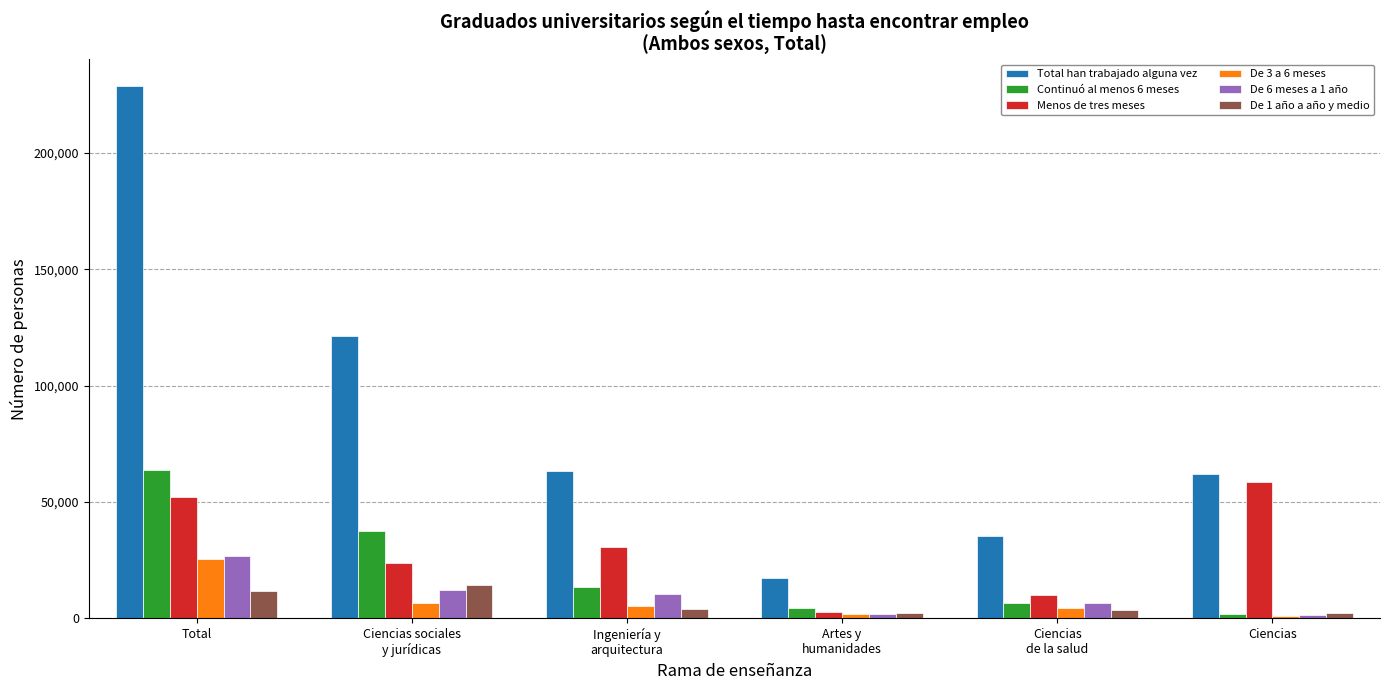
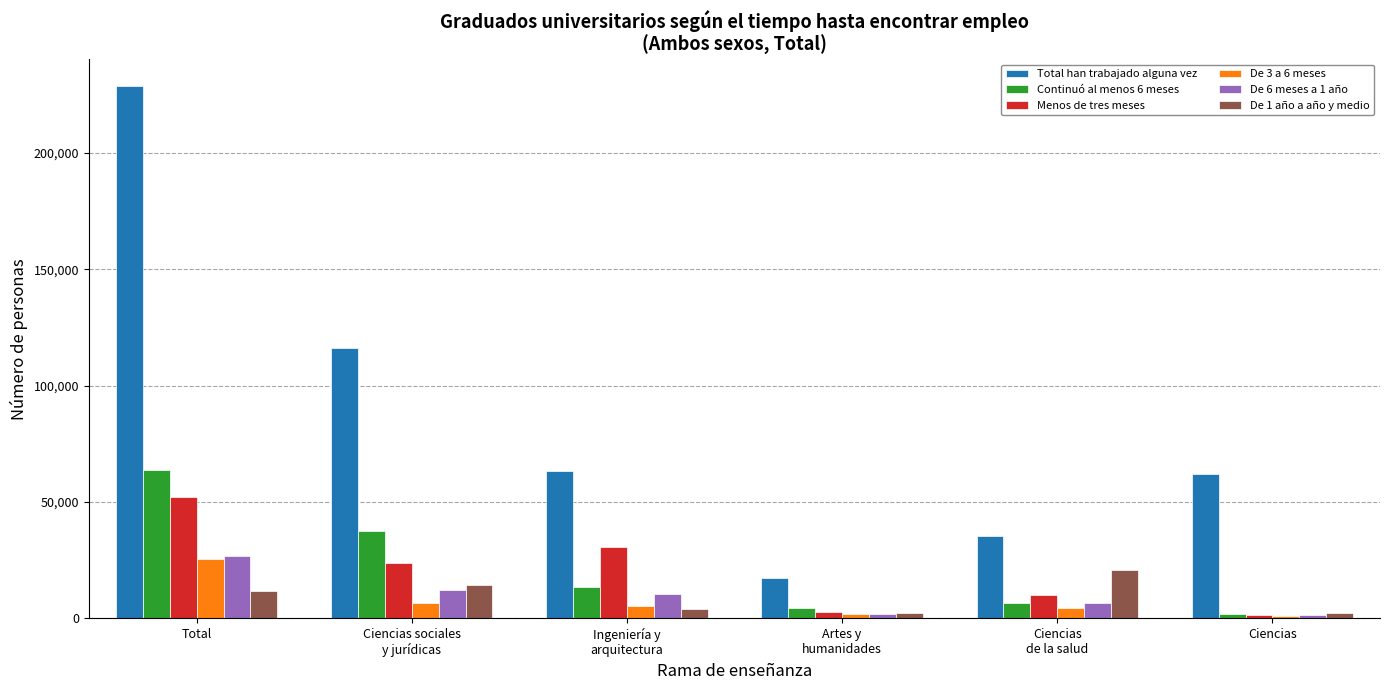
  {
    "Total han trabajado alguna vez": {
      "Total": "229,000",
-     "Ciencias sociales y jurídicas": "121,000",
+     "Ciencias sociales y jurídicas": "116,000",
      "Ingeniería y arquitectura": "63,000",
      "Artes y humanidades": "17,000",
      "Ciencias de la salud": "35,000",
      "Ciencias": "62,000"
    },
    "Continuó al menos 6 meses": {
      "Total": "64,000",
      "Ciencias sociales y jurídicas": "37,000",
      "Ingeniería y arquitectura": "14,000",
      "Artes y humanidades": "4,000",
      "Ciencias de la salud": "6,000",
      "Ciencias": "2,000"
    },
    "Menos de tres meses": {
      "Total": "52,000",
      "Ciencias sociales y jurídicas": "24,000",
      "Ingeniería y arquitectura": "31,000",
      "Artes y humanidades": "3,000",
      "Ciencias de la salud": "10,000",
-     "Ciencias": "59,000"
+     "Ciencias": "2,000"
    },
    "De 3 a 6 meses": {
      "Total": "26,000",
      "Ciencias sociales y jurídicas": "6,000",
      "Ingeniería y arquitectura": "5,000",
      "Artes y humanidades": "2,000",
      "Ciencias de la salud": "4,000"
    },
    "De 6 meses a 1 año": {
      "Total": "27,000",
      "Ciencias sociales y jurídicas": "12,000",
      "Ingeniería y arquitectura": "10,000",
      "Artes y humanidades": "2,000",
      "Ciencias de la salud": "7,000",
      "Ciencias": "1,000"
    },
    "De 1 año a año y medio": {
      "Total": "12,000",
      "Ciencias sociales y jurídicas": "14,000",
      "Ingeniería y arquitectura": "4,000",
      "Artes y humanidades": "2,000",
-     "Ciencias de la salud": "3,000",
+     "Ciencias de la salud": "21,000",
      "Ciencias": "2,000"
    }
  }
